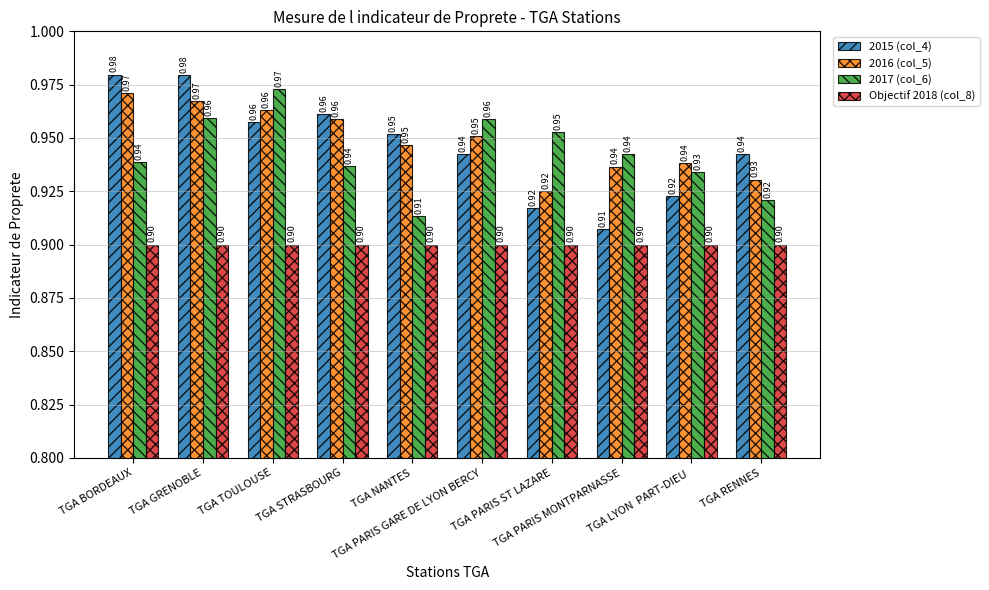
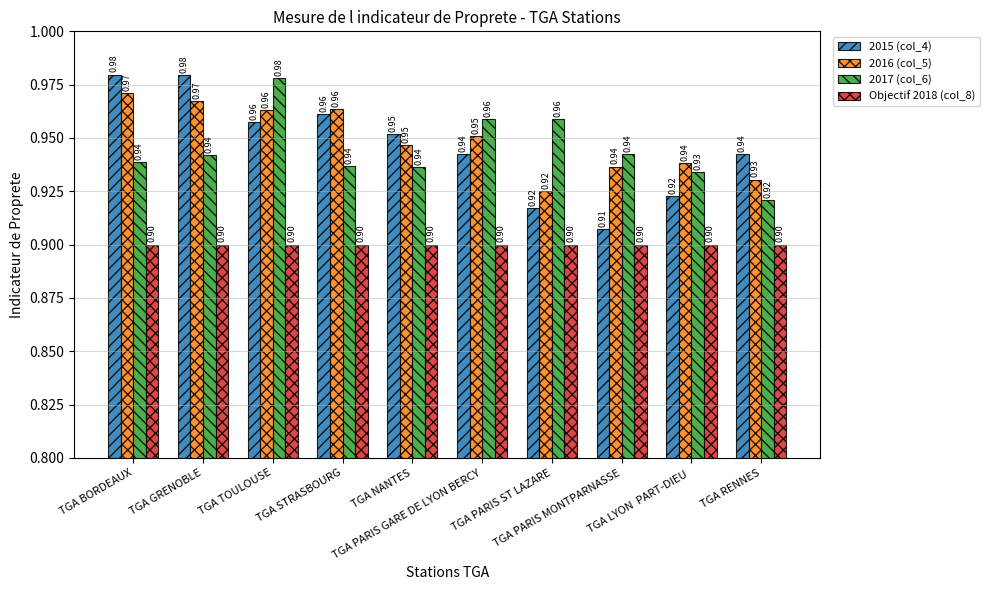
  {
    "2015 (col_4)": {
      "TGA BORDEAUX": 0.98,
      "TGA GRENOBLE": 0.98,
      "TGA TOULOUSE": 0.96,
      "TGA STRASBOURG": 0.96,
      "TGA NANTES": 0.95,
      "TGA PARIS GARE DE LYON BERCY": 0.94,
      "TGA PARIS ST LAZARE": 0.92,
      "TGA PARIS MONTPARNASSE": 0.91,
      "TGA LYON PART-DIEU": 0.92,
      "TGA RENNES": 0.94
    },
    "2016 (col_5)": {
-     "TGA STRASBOURG": 0.959
+     "TGA STRASBOURG": 0.964
    },
    "2017 (col_6)": {
      "TGA BORDEAUX": 0.94,
-     "TGA GRENOBLE": 0.96,
-     "TGA TOULOUSE": 0.97,
+     "TGA GRENOBLE": 0.94,
+     "TGA TOULOUSE": 0.98,
      "TGA STRASBOURG": 0.94,
-     "TGA NANTES": 0.91,
+     "TGA NANTES": 0.94,
      "TGA PARIS GARE DE LYON BERCY": 0.96,
-     "TGA PARIS ST LAZARE": 0.95,
+     "TGA PARIS ST LAZARE": 0.96,
      "TGA PARIS MONTPARNASSE": 0.94,
      "TGA LYON PART-DIEU": 0.93,
      "TGA RENNES": 0.92
    },
    "Objectif 2018 (col_8)": {
      "TGA BORDEAUX": 0.90,
      "TGA GRENOBLE": 0.90,
      "TGA TOULOUSE": 0.90,
      "TGA STRASBOURG": 0.90,
      "TGA NANTES": 0.90,
      "TGA PARIS GARE DE LYON BERCY": 0.90,
      "TGA PARIS ST LAZARE": 0.90,
      "TGA PARIS MONTPARNASSE": 0.90,
      "TGA LYON PART-DIEU": 0.90,
      "TGA RENNES": 0.90
    }
  }
